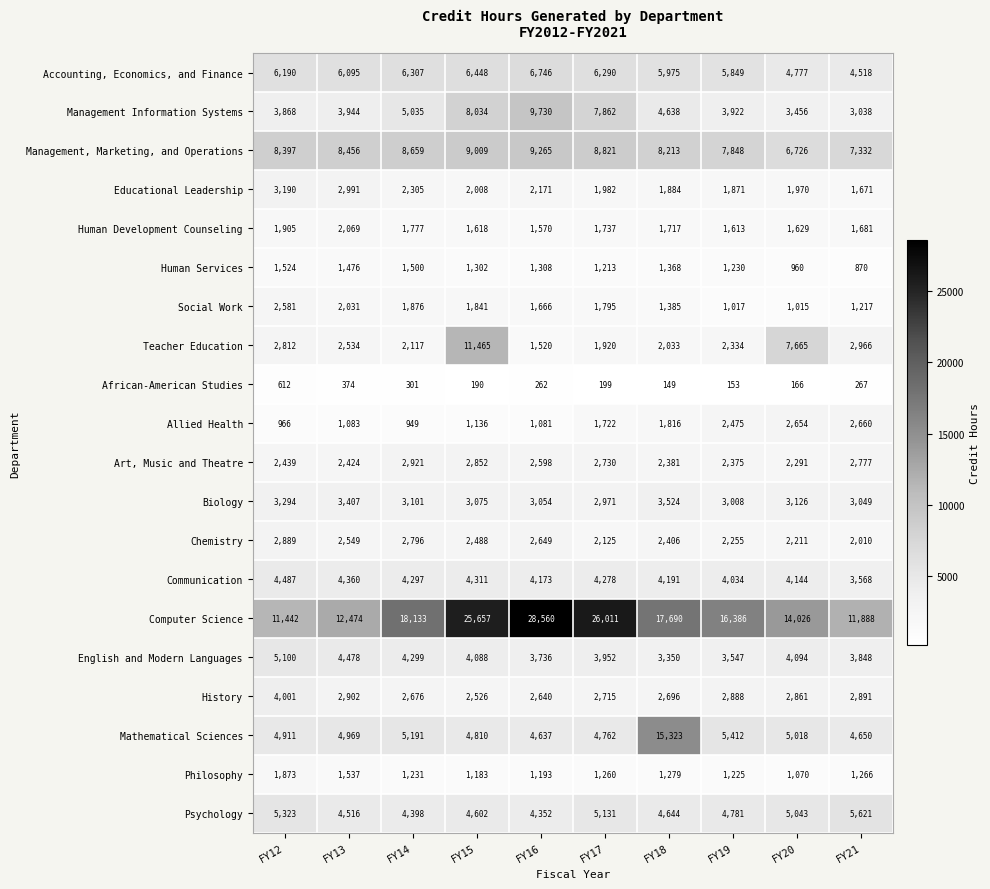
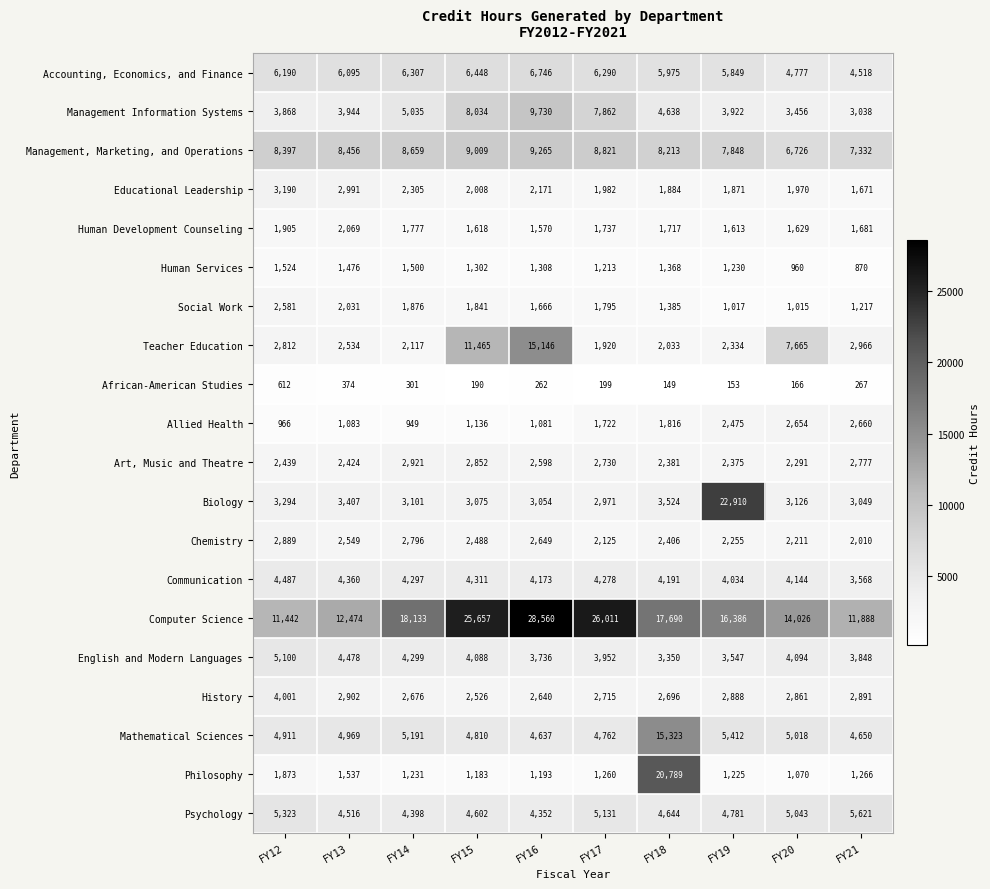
  {
    "Accounting, Economics, and Finance": {
      "FY12": "6,190",
      "FY13": "6,095",
      "FY14": "6,307",
      "FY15": "6,448",
      "FY16": "6,746",
      "FY17": "6,290",
      "FY18": "5,975",
      "FY19": "5,849",
      "FY20": "4,777",
      "FY21": "4,518"
    },
    "Management Information Systems": {
      "FY12": "3,868",
      "FY13": "3,944",
      "FY14": "5,035",
      "FY15": "8,034",
      "FY16": "9,730",
      "FY17": "7,862",
      "FY18": "4,638",
      "FY19": "3,922",
      "FY20": "3,456",
      "FY21": "3,038"
    },
    "Management, Marketing, and Operations": {
      "FY12": "8,397",
      "FY13": "8,456",
      "FY14": "8,659",
      "FY15": "9,009",
      "FY16": "9,265",
      "FY17": "8,821",
      "FY18": "8,213",
      "FY19": "7,848",
      "FY20": "6,726",
      "FY21": "7,332"
    },
    "Educational Leadership": {
      "FY12": "3,190",
      "FY13": "2,991",
      "FY14": "2,305",
      "FY15": "2,008",
      "FY16": "2,171",
      "FY17": "1,982",
      "FY18": "1,884",
      "FY19": "1,871",
      "FY20": "1,970",
      "FY21": "1,671"
    },
    "Human Development Counseling": {
      "FY12": "1,905",
      "FY13": "2,069",
      "FY14": "1,777",
      "FY15": "1,618",
      "FY16": "1,570",
      "FY17": "1,737",
      "FY18": "1,717",
      "FY19": "1,613",
      "FY20": "1,629",
      "FY21": "1,681"
    },
    "Human Services": {
      "FY12": "1,524",
      "FY13": "1,476",
      "FY14": "1,500",
      "FY15": "1,302",
      "FY16": "1,308",
      "FY17": "1,213",
      "FY18": "1,368",
      "FY19": "1,230",
      "FY20": "960",
      "FY21": "870"
    },
    "Social Work": {
      "FY12": "2,581",
      "FY13": "2,031",
      "FY14": "1,876",
      "FY15": "1,841",
      "FY16": "1,666",
      "FY17": "1,795",
      "FY18": "1,385",
      "FY19": "1,017",
      "FY20": "1,015",
      "FY21": "1,217"
    },
    "Teacher Education": {
      "FY12": "2,812",
      "FY13": "2,534",
      "FY14": "2,117",
      "FY15": "11,465",
-     "FY16": "1,520",
+     "FY16": "15,146",
      "FY17": "1,920",
      "FY18": "2,033",
      "FY19": "2,334",
      "FY20": "7,665",
      "FY21": "2,966"
    },
    "African-American Studies": {
      "FY12": "612",
      "FY13": "374",
      "FY14": "301",
      "FY15": "190",
      "FY16": "262",
      "FY17": "199",
      "FY18": "149",
      "FY19": "153",
      "FY20": "166",
      "FY21": "267"
    },
    "Allied Health": {
      "FY12": "966",
      "FY13": "1,083",
      "FY14": "949",
      "FY15": "1,136",
      "FY16": "1,081",
      "FY17": "1,722",
      "FY18": "1,816",
      "FY19": "2,475",
      "FY20": "2,654",
      "FY21": "2,660"
    },
    "Art, Music and Theatre": {
      "FY12": "2,439",
      "FY13": "2,424",
      "FY14": "2,921",
      "FY15": "2,852",
      "FY16": "2,598",
      "FY17": "2,730",
      "FY18": "2,381",
      "FY19": "2,375",
      "FY20": "2,291",
      "FY21": "2,777"
    },
    "Biology": {
      "FY12": "3,294",
      "FY13": "3,407",
      "FY14": "3,101",
      "FY15": "3,075",
      "FY16": "3,054",
      "FY17": "2,971",
      "FY18": "3,524",
-     "FY19": "3,008",
+     "FY19": "22,910",
      "FY20": "3,126",
      "FY21": "3,049"
    },
    "Chemistry": {
      "FY12": "2,889",
      "FY13": "2,549",
      "FY14": "2,796",
      "FY15": "2,488",
      "FY16": "2,649",
      "FY17": "2,125",
      "FY18": "2,406",
      "FY19": "2,255",
      "FY20": "2,211",
      "FY21": "2,010"
    },
    "Communication": {
      "FY12": "4,487",
      "FY13": "4,360",
      "FY14": "4,297",
      "FY15": "4,311",
      "FY16": "4,173",
      "FY17": "4,278",
      "FY18": "4,191",
      "FY19": "4,034",
      "FY20": "4,144",
      "FY21": "3,568"
    },
    "Computer Science": {
      "FY12": "11,442",
      "FY13": "12,474",
      "FY14": "18,133",
      "FY15": "25,657",
      "FY16": "28,560",
      "FY17": "26,011",
      "FY18": "17,690",
      "FY19": "16,386",
      "FY20": "14,026",
      "FY21": "11,888"
    },
    "English and Modern Languages": {
      "FY12": "5,100",
      "FY13": "4,478",
      "FY14": "4,299",
      "FY15": "4,088",
      "FY16": "3,736",
      "FY17": "3,952",
      "FY18": "3,350",
      "FY19": "3,547",
      "FY20": "4,094",
      "FY21": "3,848"
    },
    "History": {
      "FY12": "4,001",
      "FY13": "2,902",
      "FY14": "2,676",
      "FY15": "2,526",
      "FY16": "2,640",
      "FY17": "2,715",
      "FY18": "2,696",
      "FY19": "2,888",
      "FY20": "2,861",
      "FY21": "2,891"
    },
    "Mathematical Sciences": {
      "FY12": "4,911",
      "FY13": "4,969",
      "FY14": "5,191",
      "FY15": "4,810",
      "FY16": "4,637",
      "FY17": "4,762",
      "FY18": "15,323",
      "FY19": "5,412",
      "FY20": "5,018",
      "FY21": "4,650"
    },
    "Philosophy": {
      "FY12": "1,873",
      "FY13": "1,537",
      "FY14": "1,231",
      "FY15": "1,183",
      "FY16": "1,193",
      "FY17": "1,260",
-     "FY18": "1,279",
+     "FY18": "20,789",
      "FY19": "1,225",
      "FY20": "1,070",
      "FY21": "1,266"
    },
    "Psychology": {
      "FY12": "5,323",
      "FY13": "4,516",
      "FY14": "4,398",
      "FY15": "4,602",
      "FY16": "4,352",
      "FY17": "5,131",
      "FY18": "4,644",
      "FY19": "4,781",
      "FY20": "5,043",
      "FY21": "5,621"
    }
  }
